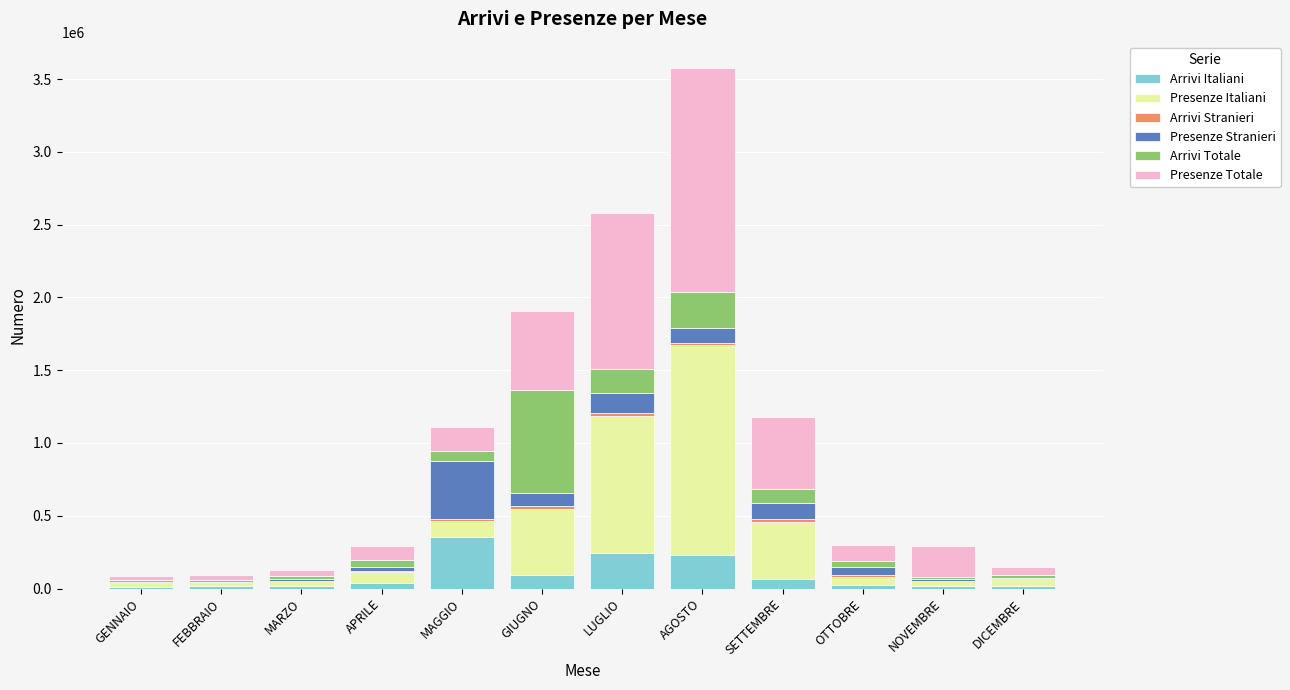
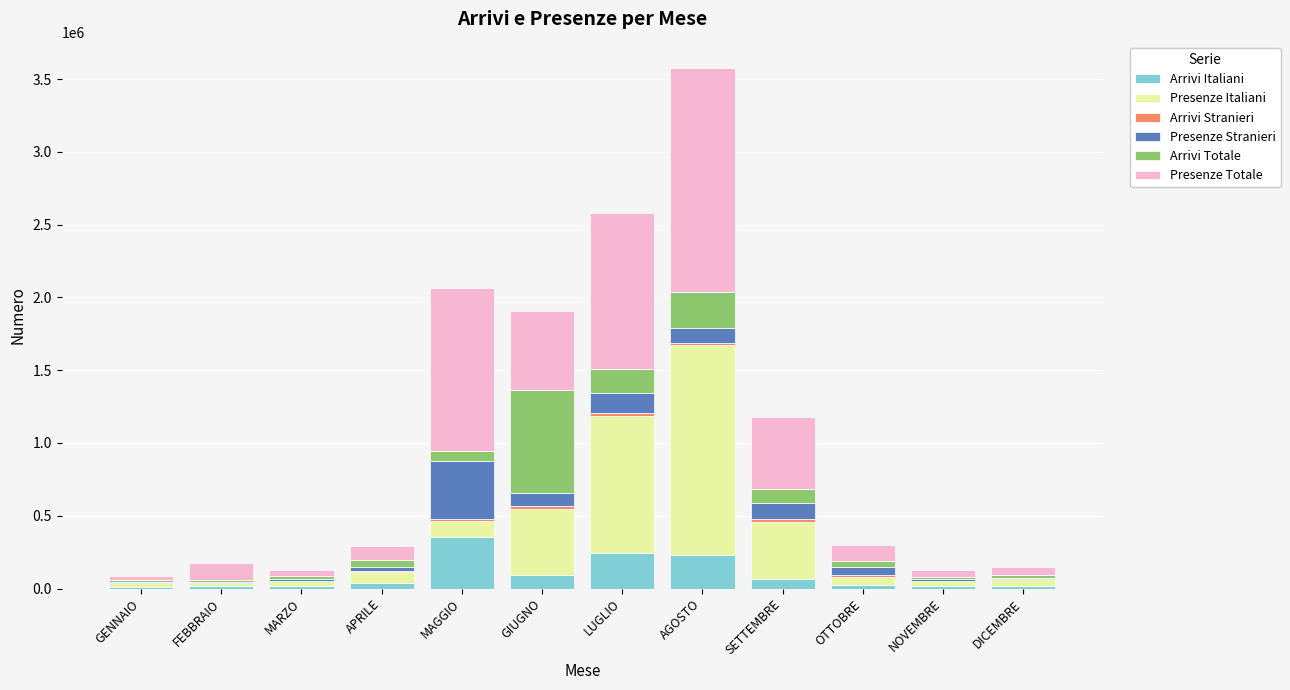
  {
    "Arrivi Italiani": {
      "APRILE": 40000,
      "MAGGIO": 350000,
      "GIUGNO": 100000,
      "LUGLIO": 240000,
      "AGOSTO": 230000,
      "SETTEMBRE": 70000,
      "OTTOBRE": 20000,
      "DICEMBRE": 20000
    },
    "Presenze Italiani": {
      "GENNAIO": 20000,
      "FEBBRAIO": 20000,
      "MARZO": 30000,
      "APRILE": 80000,
      "MAGGIO": 110000,
      "GIUGNO": 450000,
      "LUGLIO": 940000,
      "AGOSTO": 1440000,
      "SETTEMBRE": 390000,
      "OTTOBRE": 60000,
      "NOVEMBRE": 30000,
      "DICEMBRE": 40000
    },
    "Arrivi Stranieri": {
      "MAGGIO": 20000,
      "GIUGNO": 20000,
      "LUGLIO": 20000,
      "AGOSTO": 20000,
      "SETTEMBRE": 30000
    },
    "Presenze Stranieri": {
      "APRILE": 30000,
      "MAGGIO": 400000,
      "GIUGNO": 100000,
      "LUGLIO": 130000,
      "AGOSTO": 100000,
      "SETTEMBRE": 110000,
      "OTTOBRE": 60000
    },
    "Arrivi Totale": {
      "MARZO": 20000,
      "APRILE": 50000,
      "MAGGIO": 60000,
      "GIUGNO": 710000,
      "LUGLIO": 170000,
      "AGOSTO": 250000,
      "SETTEMBRE": 90000,
      "OTTOBRE": 40000,
      "NOVEMBRE": 20000,
      "DICEMBRE": 20000
    },
    "Presenze Totale": {
      "GENNAIO": 30000,
-     "FEBBRAIO": 30000,
+     "FEBBRAIO": 120000,
      "MARZO": 40000,
      "APRILE": 100000,
-     "MAGGIO": 170000,
+     "MAGGIO": 1120000,
      "GIUGNO": 540000,
      "LUGLIO": 1070000,
      "AGOSTO": 1540000,
      "SETTEMBRE": 500000,
      "OTTOBRE": 110000,
-     "NOVEMBRE": 210000,
+     "NOVEMBRE": 50000,
      "DICEMBRE": 50000
    }
  }
